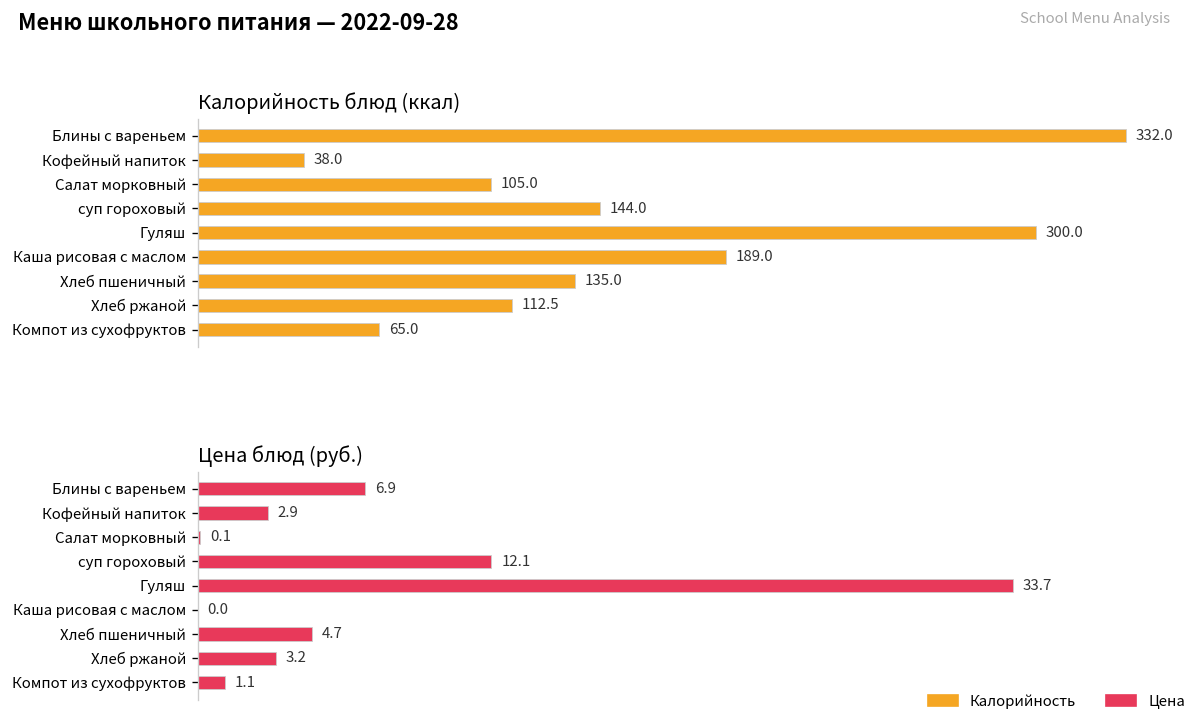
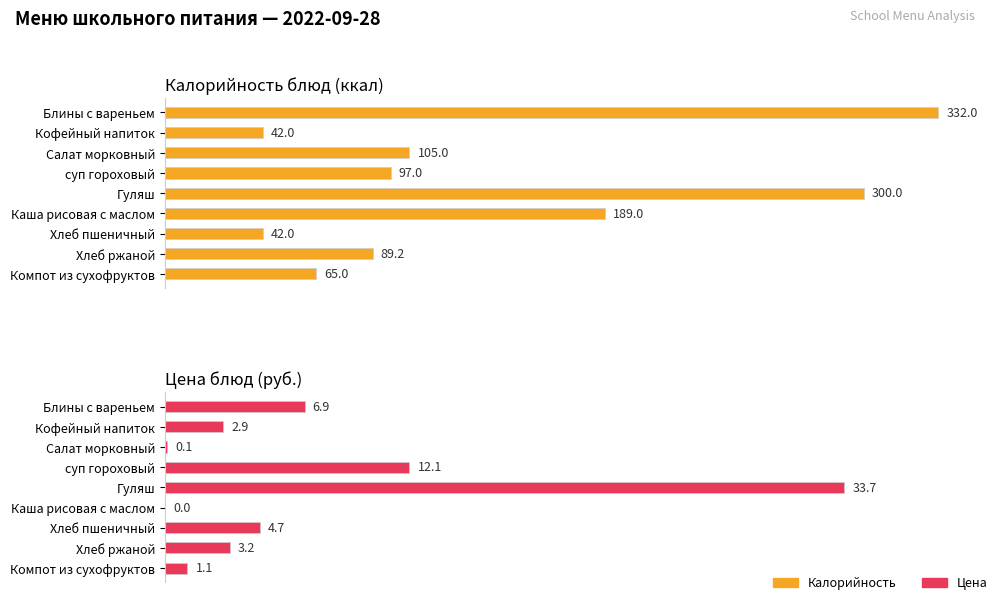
  {
    "Калорийность блюд (ккал)": {
      "Блины с вареньем": 332.0,
-     "Кофейный напиток": 38.0,
+     "Кофейный напиток": 42.0,
      "Салат морковный": 105.0,
-     "суп гороховый": 144.0,
+     "суп гороховый": 97.0,
      "Гуляш": 300.0,
      "Каша рисовая с маслом": 189.0,
-     "Хлеб пшеничный": 135.0,
-     "Хлеб ржаной": 112.5,
+     "Хлеб пшеничный": 42.0,
+     "Хлеб ржаной": 89.2,
      "Компот из сухофруктов": 65.0
    },
    "Цена блюд (руб.)": {
      "Блины с вареньем": 6.9,
      "Кофейный напиток": 2.9,
      "Салат морковный": 0.1,
      "суп гороховый": 12.1,
      "Гуляш": 33.7,
      "Каша рисовая с маслом": 0.0,
      "Хлеб пшеничный": 4.7,
      "Хлеб ржаной": 3.2,
      "Компот из сухофруктов": 1.1
    }
  }
